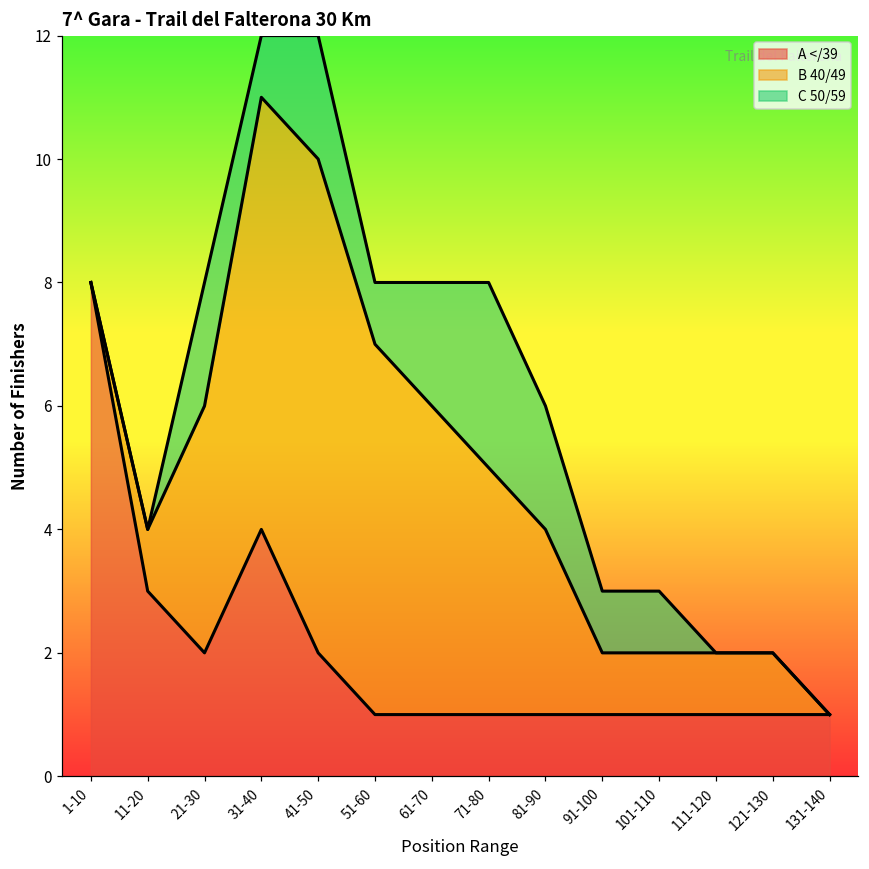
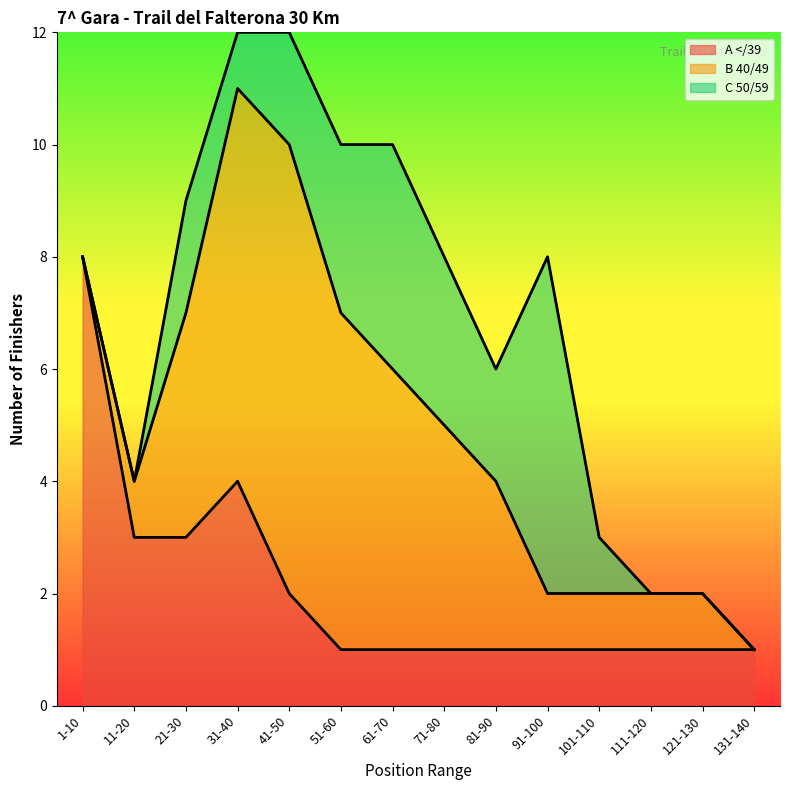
  {
    "A </39": {
      "11-20": 3,
-     "21-30": 2,
+     "21-30": 3,
      "31-40": 4,
      "41-50": 2,
      "51-60": 1,
      "61-70": 1,
      "71-80": 1,
      "81-90": 1,
      "91-100": 1,
      "101-110": 1,
      "111-120": 1,
      "121-130": 1
    },
    "B 40/49": {
      "21-30": 4,
      "31-40": 7,
      "41-50": 8,
      "51-60": 6,
      "61-70": 5,
      "71-80": 4,
      "81-90": 3,
      "91-100": 1,
      "101-110": 1
    },
    "C 50/59": {
      "31-40": 12,
      "41-50": 12,
-     "51-60": 1,
-     "61-70": 2,
+     "51-60": 3,
+     "61-70": 4,
      "71-80": 8,
      "81-90": 6,
-     "91-100": 1,
+     "91-100": 6,
      "101-110": 3
    }
  }
